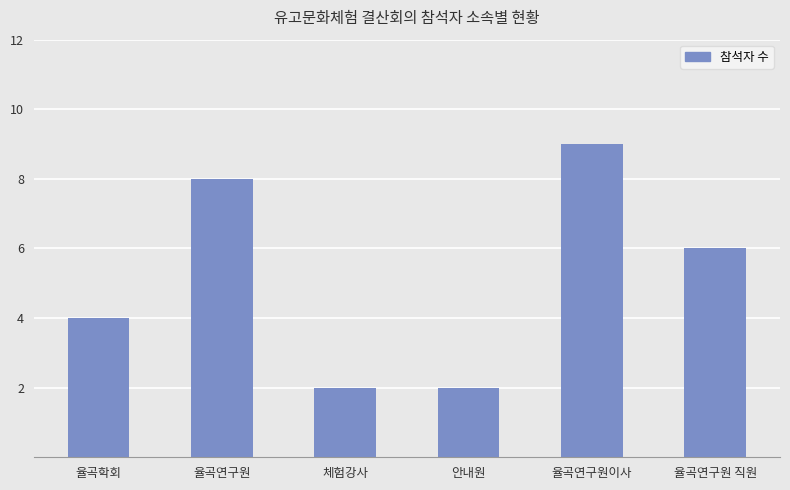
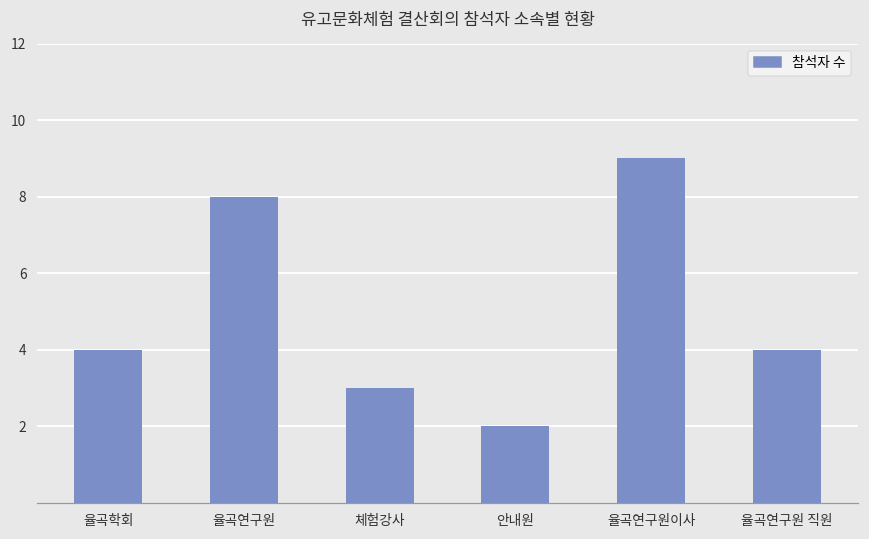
  {
    "율곡학회": 4,
    "율곡연구원": 8,
-   "체험강사": 2,
+   "체험강사": 3,
    "안내원": 2,
    "율곡연구원이사": 9,
-   "율곡연구원 직원": 6
+   "율곡연구원 직원": 4
  }
